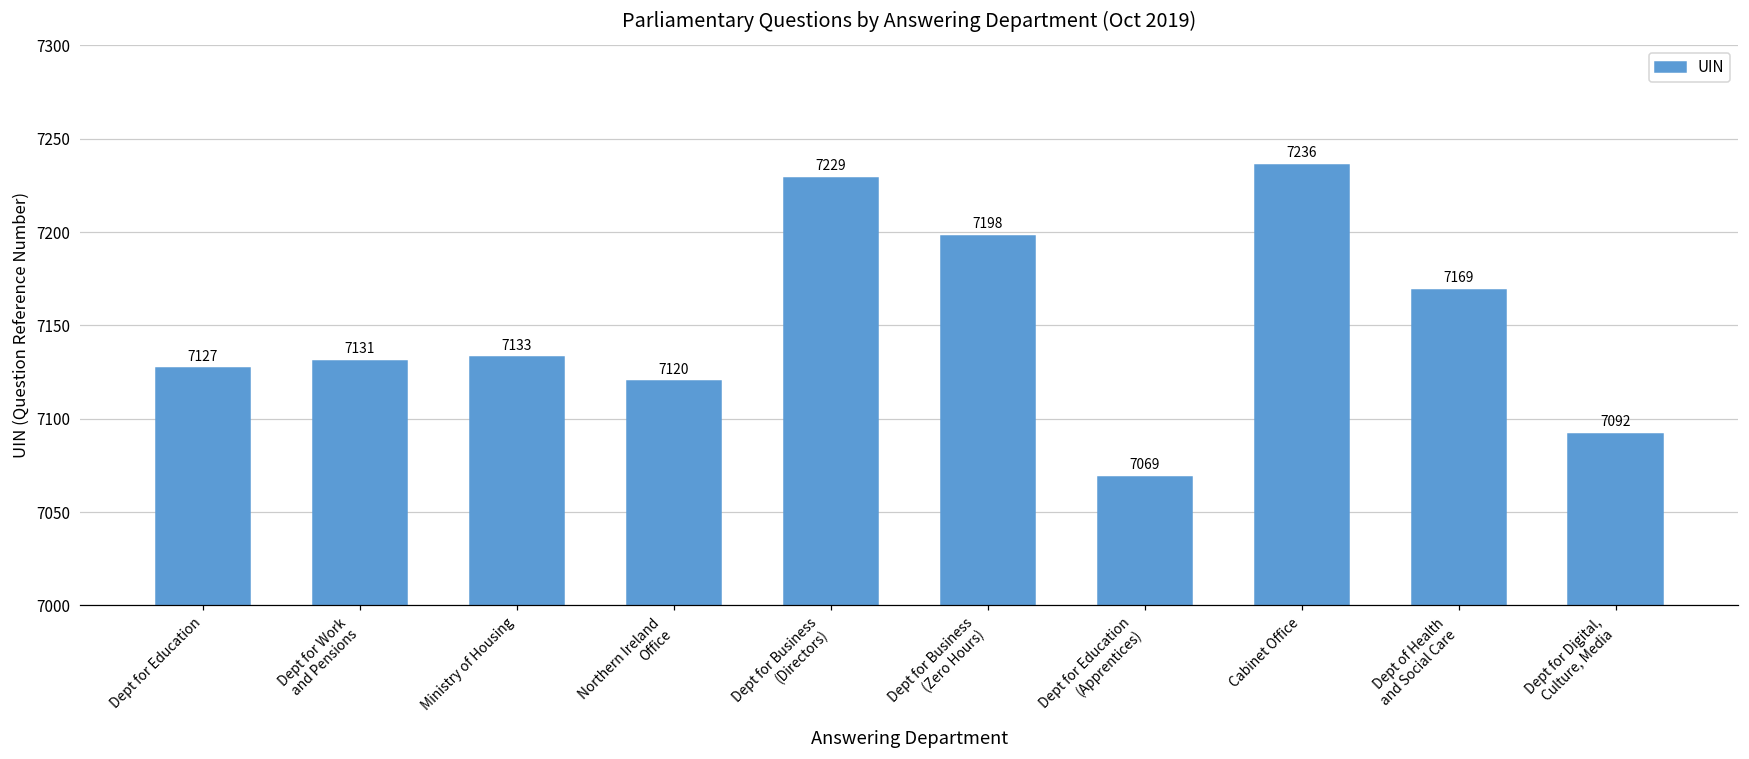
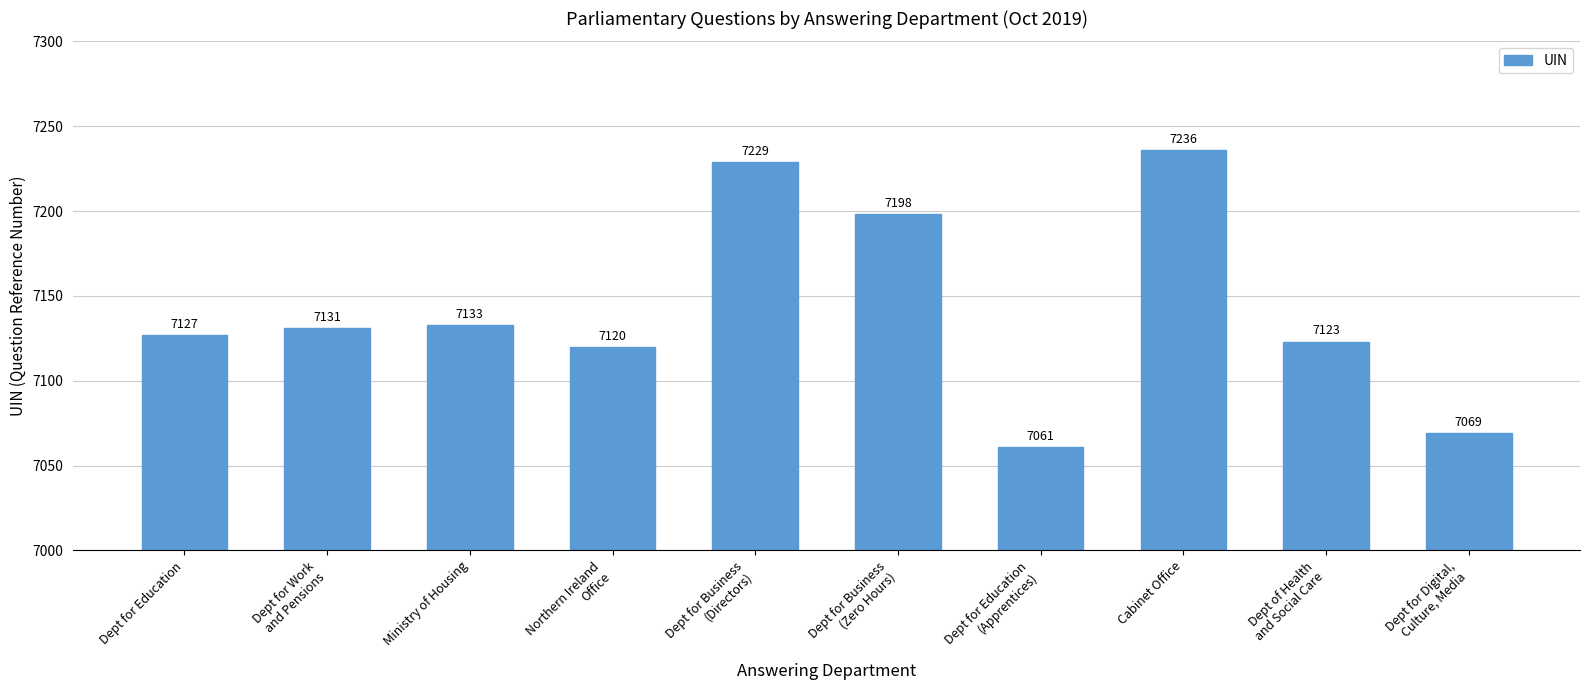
  {
    "Dept for Education": 7127,
    "Dept for Work and Pensions": 7131,
    "Ministry of Housing": 7133,
    "Northern Ireland Office": 7120,
    "Dept for Business (Directors)": 7229,
    "Dept for Business (Zero Hours)": 7198,
-   "Dept for Education (Apprentices)": 7069,
+   "Dept for Education (Apprentices)": 7061,
    "Cabinet Office": 7236,
-   "Dept of Health and Social Care": 7169,
-   "Dept for Digital, Culture, Media": 7092
+   "Dept of Health and Social Care": 7123,
+   "Dept for Digital, Culture, Media": 7069
  }
